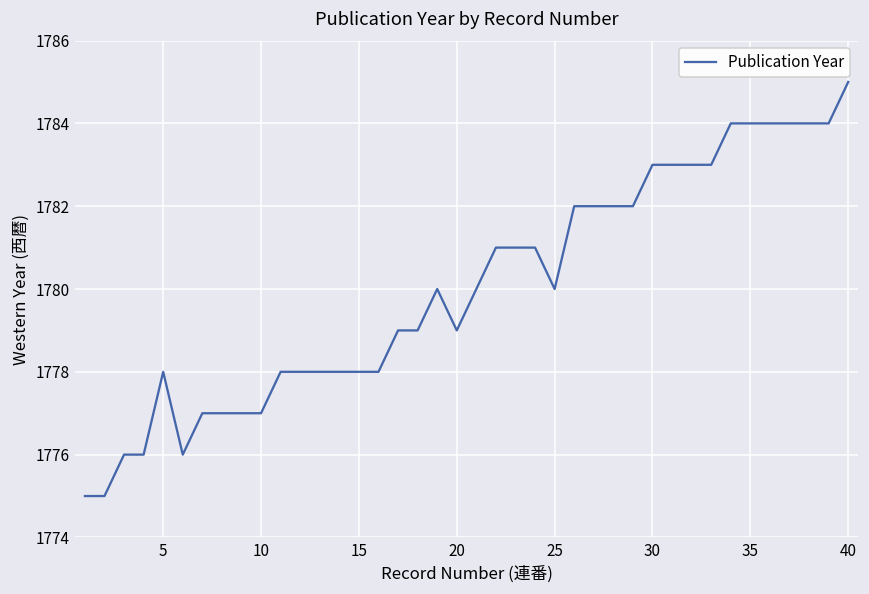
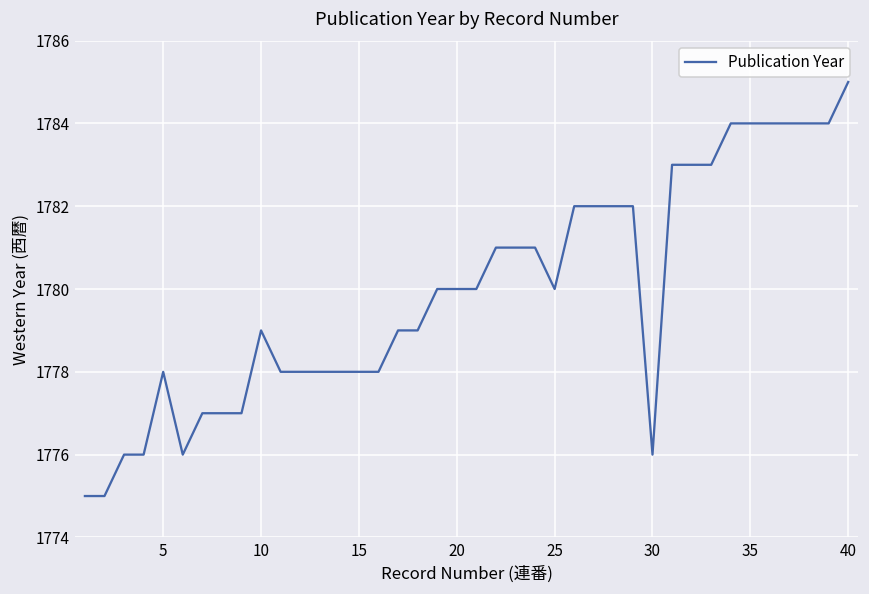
  {
    "5": 1778,
-   "10": 1777,
+   "10": 1779,
    "15": 1778,
-   "20": 1779,
+   "20": 1780,
    "25": 1780,
-   "30": 1783,
+   "30": 1776,
    "35": 1784,
    "40": 1785
  }
